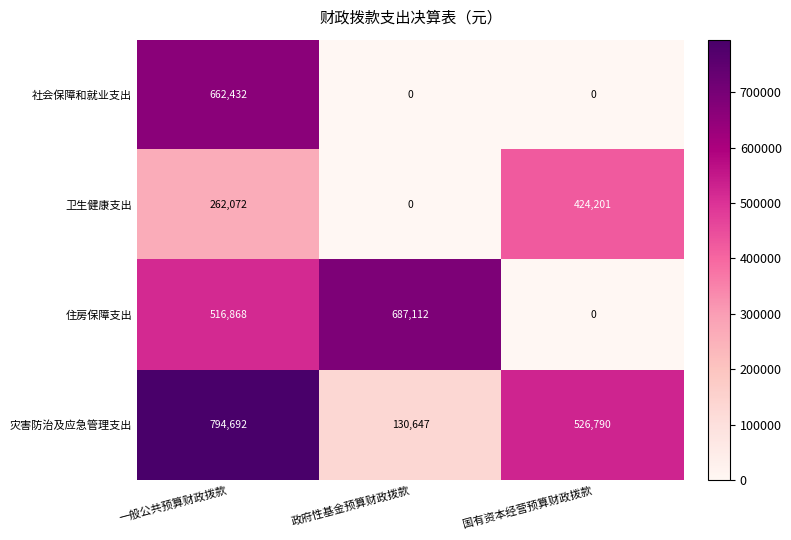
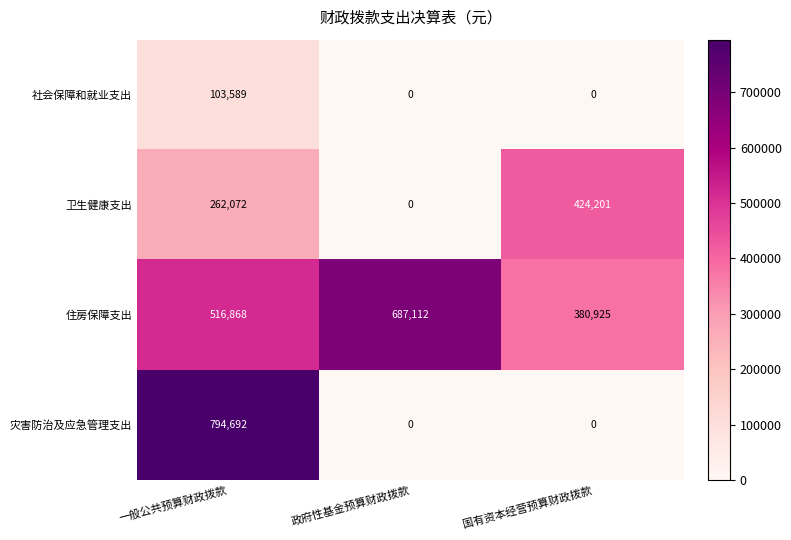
  {
    "社会保障和就业支出": {
-     "一般公共预算财政拨款": "662,432",
+     "一般公共预算财政拨款": "103,589",
      "政府性基金预算财政拨款": "0",
      "国有资本经营预算财政拨款": "0"
    },
    "卫生健康支出": {
      "一般公共预算财政拨款": "262,072",
      "政府性基金预算财政拨款": "0",
      "国有资本经营预算财政拨款": "424,201"
    },
    "住房保障支出": {
      "一般公共预算财政拨款": "516,868",
      "政府性基金预算财政拨款": "687,112",
-     "国有资本经营预算财政拨款": "0"
+     "国有资本经营预算财政拨款": "380,925"
    },
    "灾害防治及应急管理支出": {
      "一般公共预算财政拨款": "794,692",
-     "政府性基金预算财政拨款": "130,647",
-     "国有资本经营预算财政拨款": "526,790"
+     "政府性基金预算财政拨款": "0",
+     "国有资本经营预算财政拨款": "0"
    }
  }
